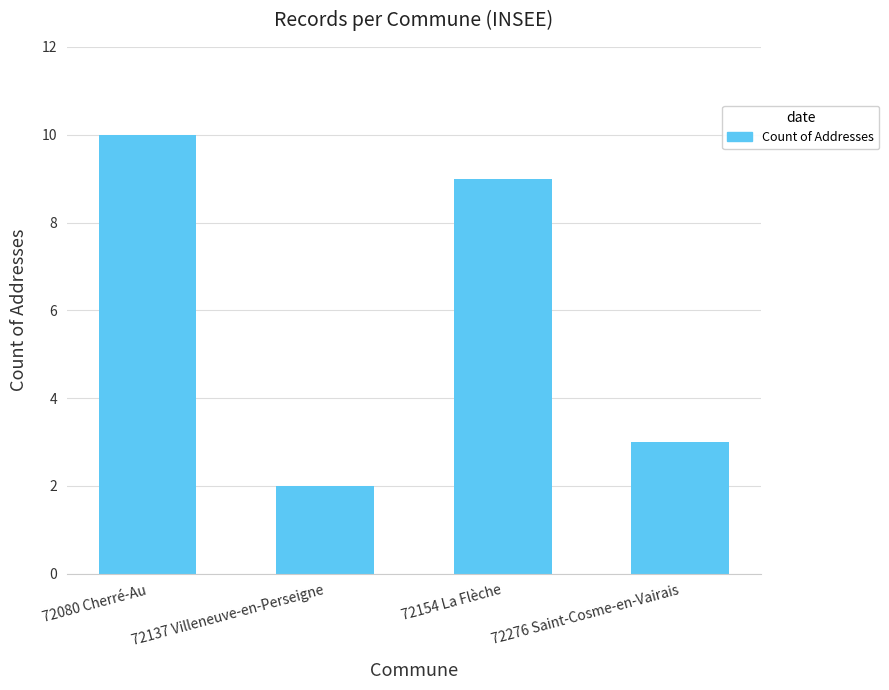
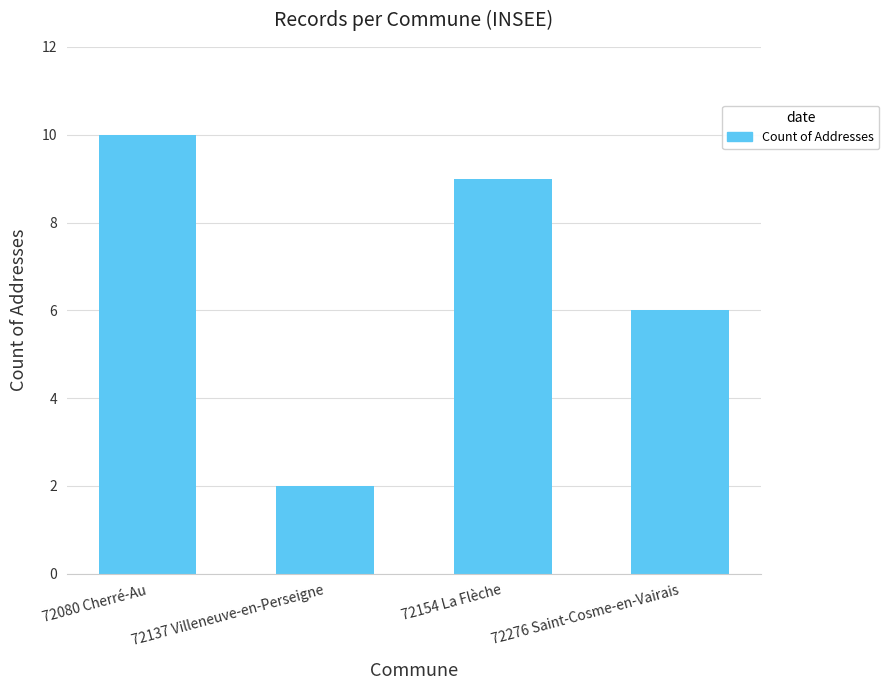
  {
    "72080 Cherré-Au": 10,
    "72137 Villeneuve-en-Perseigne": 2,
    "72154 La Flèche": 9,
-   "72276 Saint-Cosme-en-Vairais": 3
+   "72276 Saint-Cosme-en-Vairais": 6
  }
